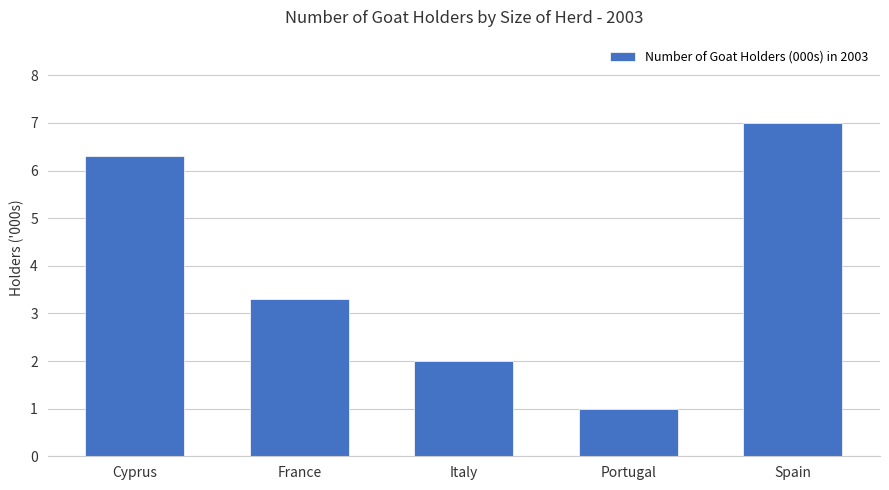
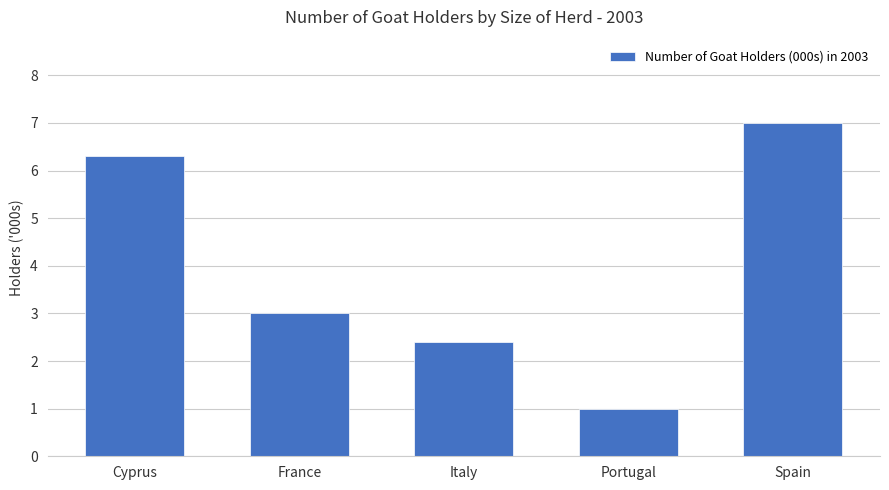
  {
    "Cyprus": 6.3,
-   "France": 3.3,
-   "Italy": 2.0,
+   "France": 3.0,
+   "Italy": 2.4,
    "Portugal": 1.0,
    "Spain": 7.0
  }
